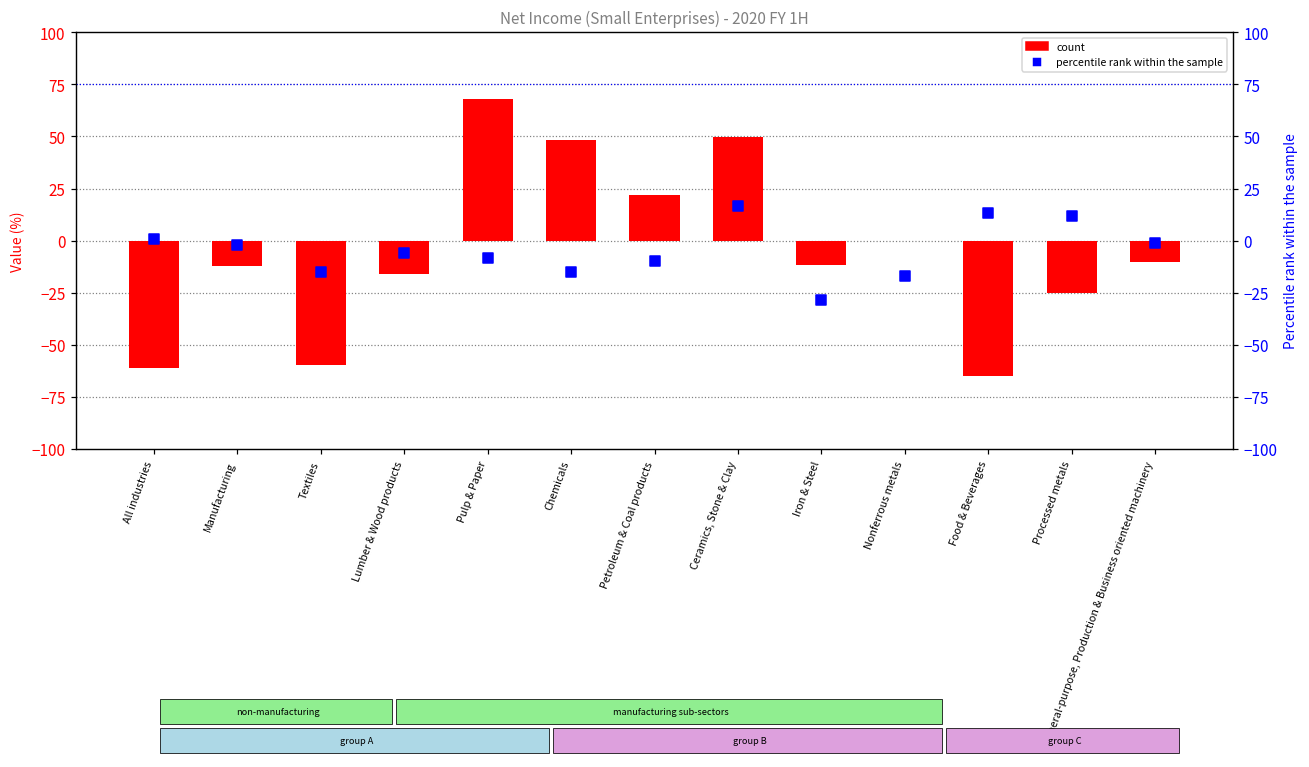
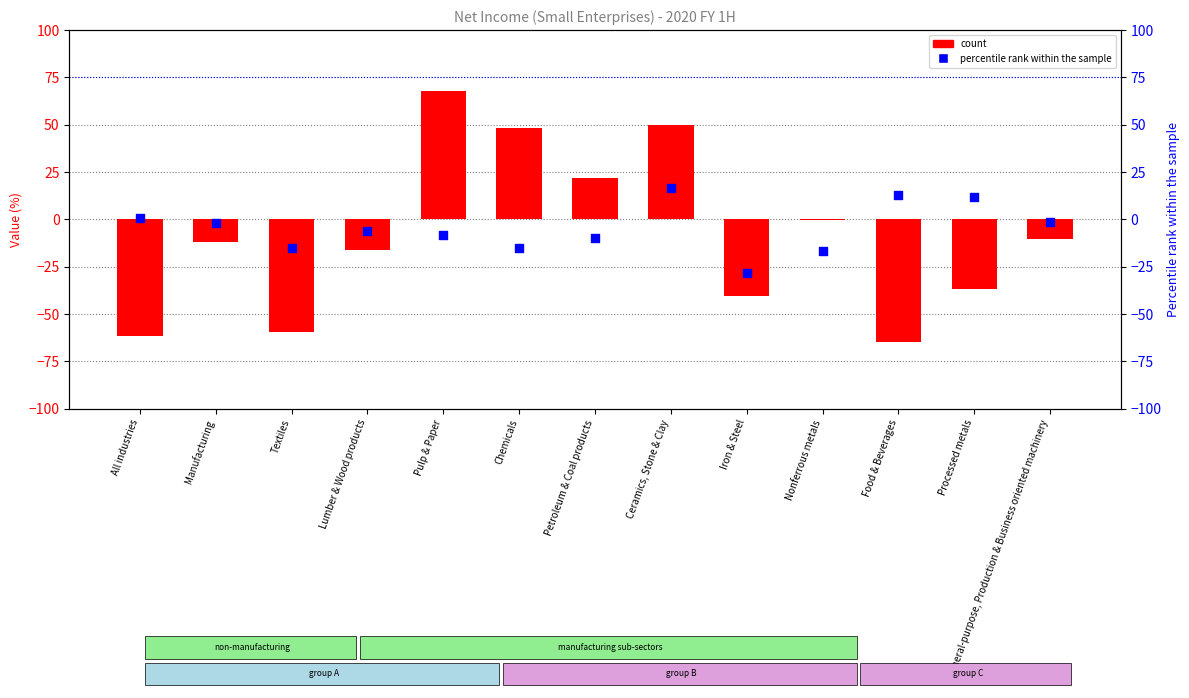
  {
    "count": {
      "All industries": -61,
      "Manufacturing": -12,
      "Textiles": -60,
      "Lumber & Wood products": -16,
      "Pulp & Paper": 68,
      "Chemicals": 49,
      "Petroleum & Coal products": 22,
      "Ceramics, Stone & Clay": 50,
-     "Iron & Steel": -12,
+     "Iron & Steel": -41,
      "Food & Beverages": -65,
-     "Processed metals": -25,
+     "Processed metals": -37,
      "General-purpose, Production & Business oriented machinery": -10
    }
  }
